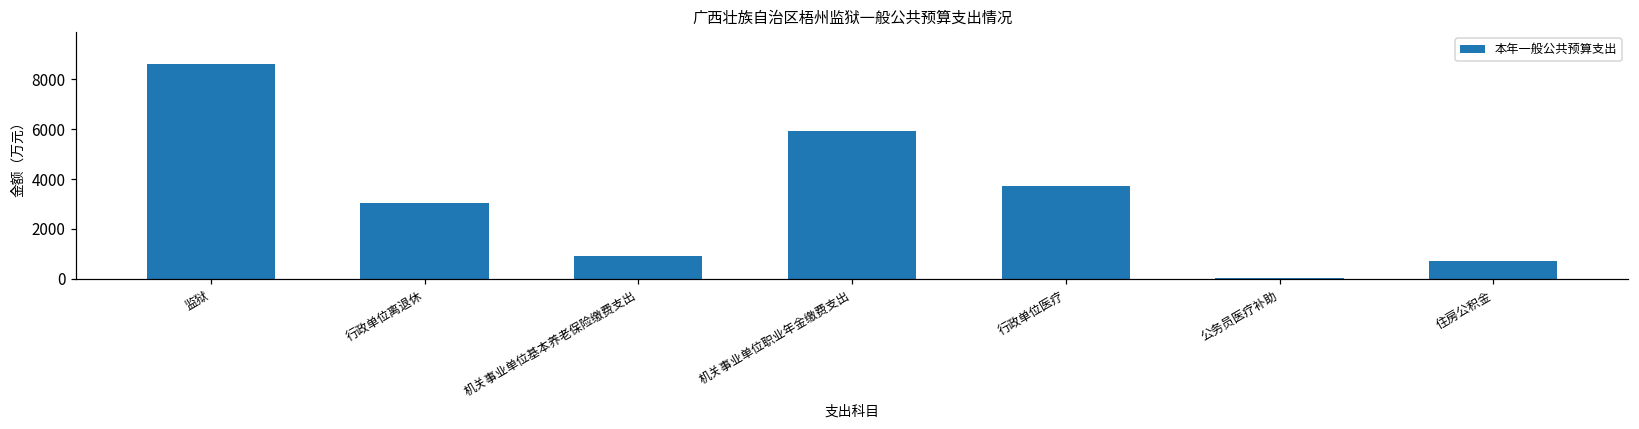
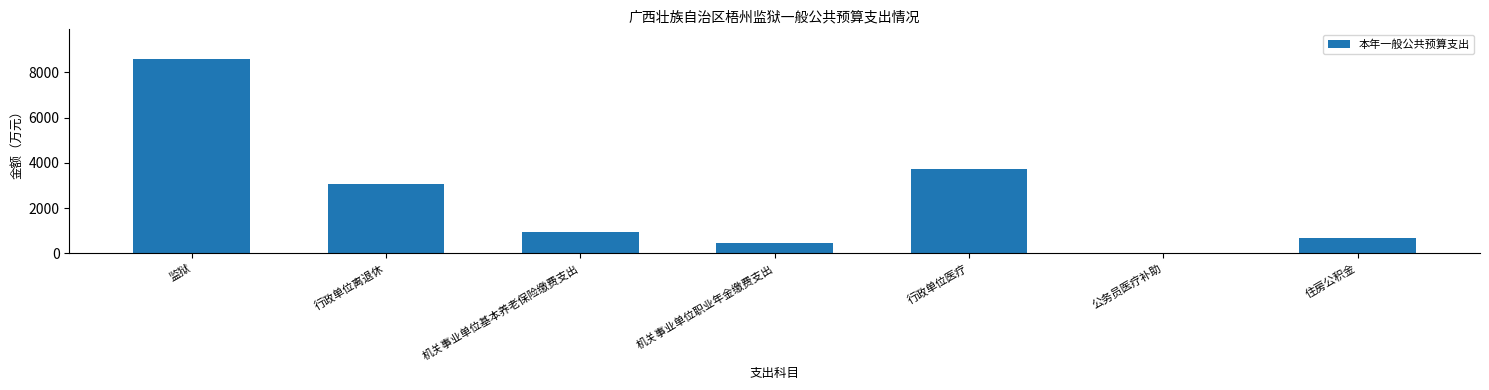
  {
    "监狱": 8600,
    "行政单位离退休": 3000,
    "机关事业单位基本养老保险缴费支出": 900,
-   "机关事业单位职业年金缴费支出": 5900,
+   "机关事业单位职业年金缴费支出": 500,
    "行政单位医疗": 3700,
    "住房公积金": 700
  }
